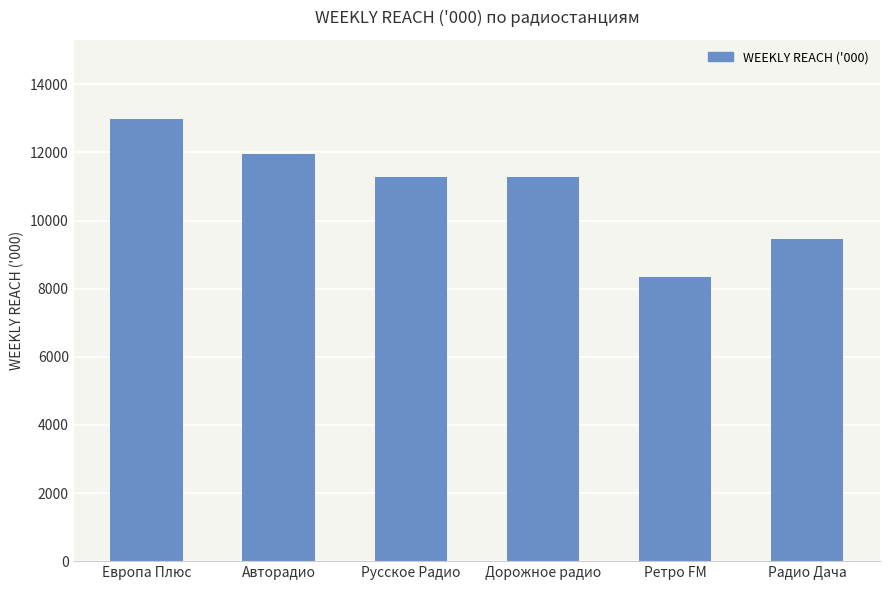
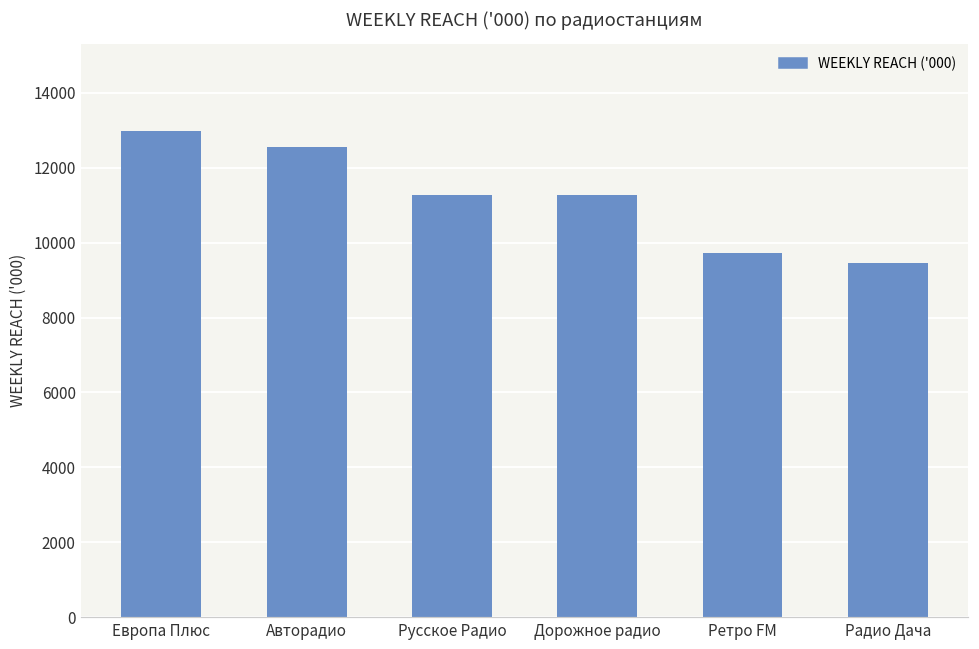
  {
    "Европа Плюс": 13000,
-   "Авторадио": 12000,
+   "Авторадио": 12600,
    "Русское Радио": 11300,
    "Дорожное радио": 11300,
-   "Ретро FM": 8400,
+   "Ретро FM": 9700,
    "Радио Дача": 9400
  }
